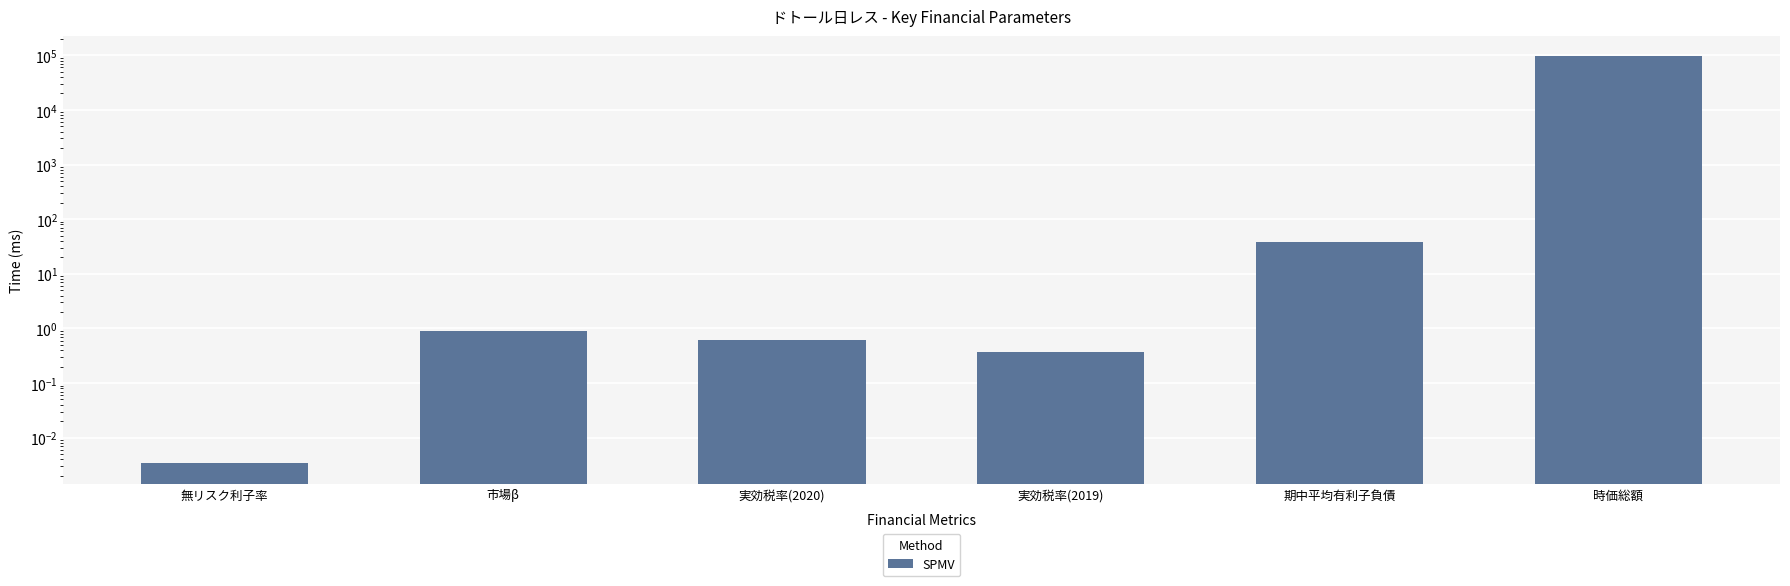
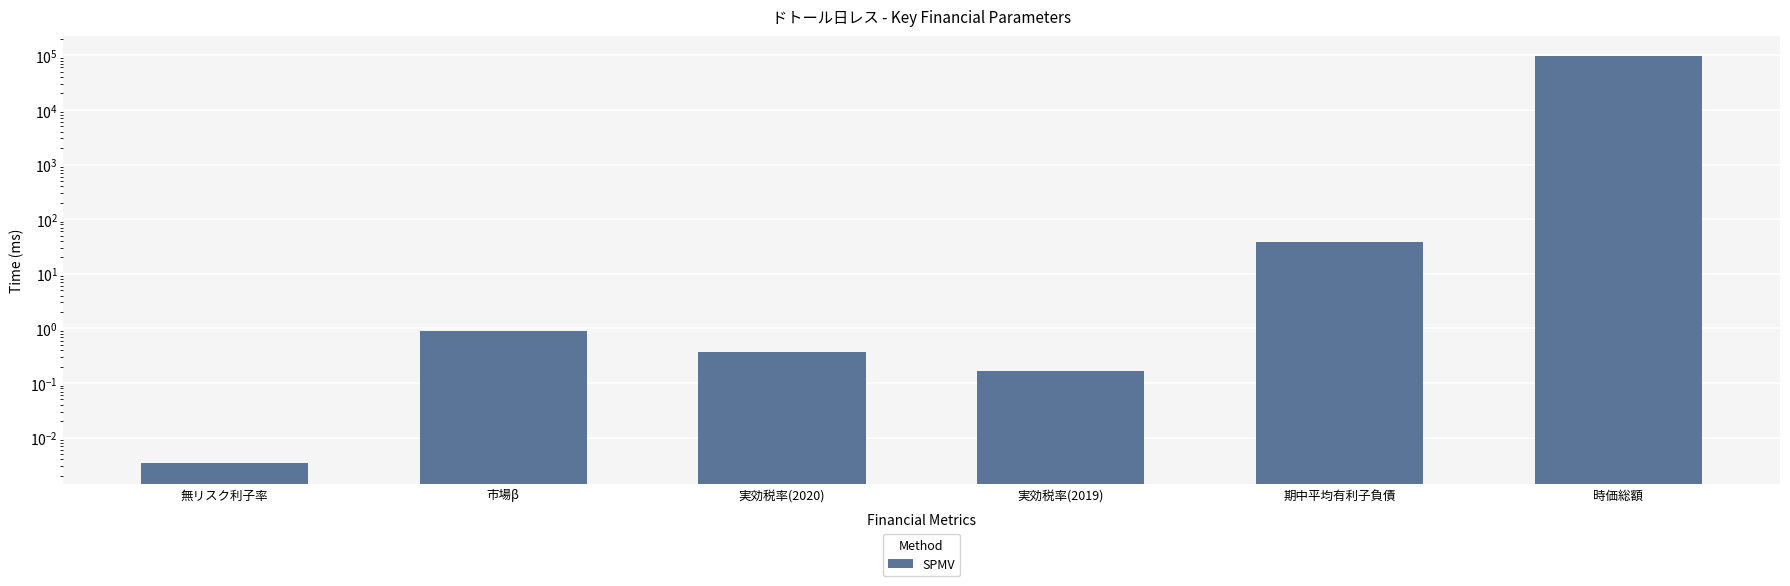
  {
    "無リスク利子率": 0.003,
    "市場β": 0.9,
-   "実効税率(2020)": 0.6,
-   "実効税率(2019)": 0.4,
+   "実効税率(2020)": 0.4,
+   "実効税率(2019)": 0.16,
    "期中平均有利子負債": 40,
    "時価総額": 100000
  }
